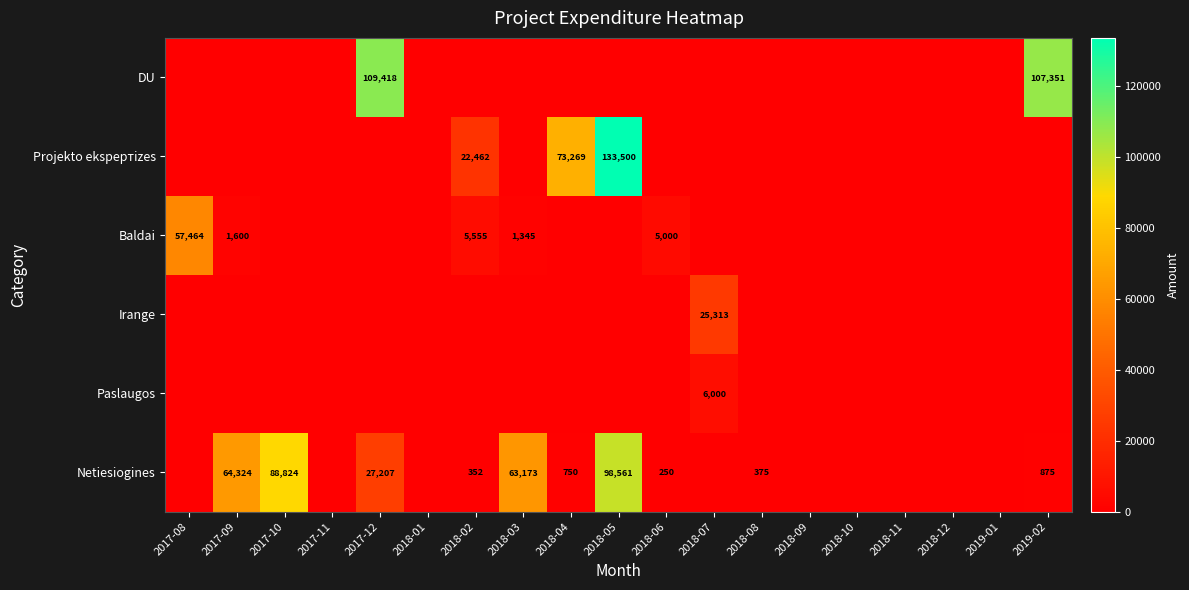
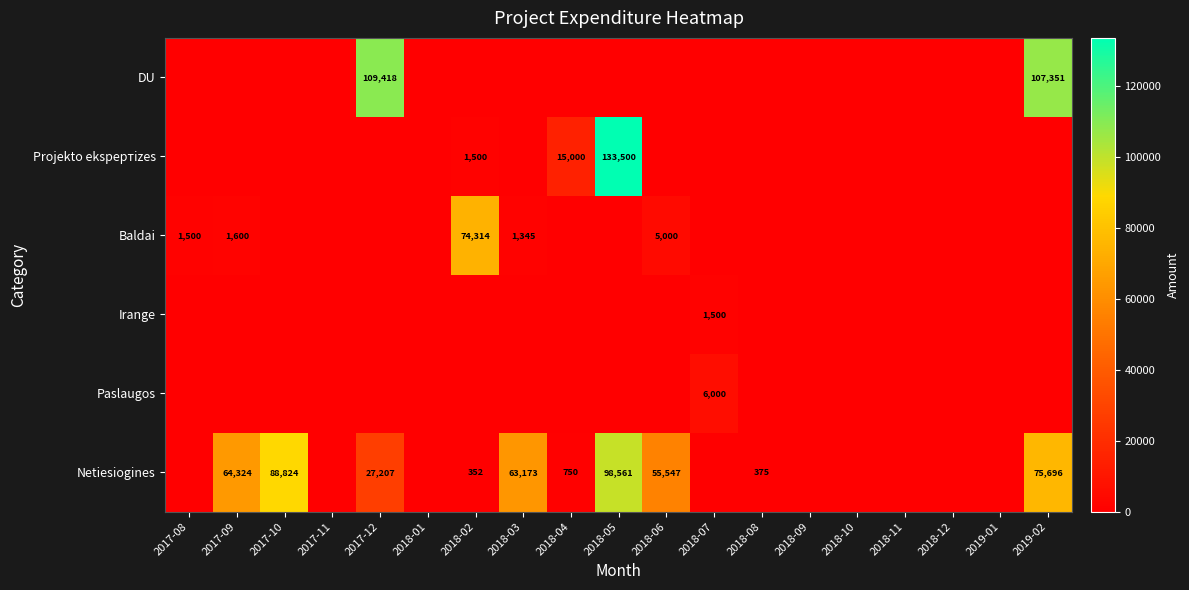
  {
    "DU": {
      "2017-12": "109,418",
      "2019-02": "107,351"
    },
    "Projekto ekspертizes": {
-     "2018-02": "22,462",
-     "2018-04": "73,269",
+     "2018-02": "1,500",
+     "2018-04": "15,000",
      "2018-05": "133,500"
    },
    "Baldai": {
-     "2017-08": "57,464",
+     "2017-08": "1,500",
      "2017-09": "1,600",
-     "2018-02": "5,555",
+     "2018-02": "74,314",
      "2018-03": "1,345",
      "2018-06": "5,000"
    },
    "Irange": {
-     "2018-07": "25,313"
+     "2018-07": "1,500"
    },
    "Paslaugos": {
      "2018-07": "6,000"
    },
    "Netiesiogines": {
      "2017-09": "64,324",
      "2017-10": "88,824",
      "2017-12": "27,207",
      "2018-02": "352",
      "2018-03": "63,173",
      "2018-04": "750",
      "2018-05": "98,561",
-     "2018-06": "250",
+     "2018-06": "55,547",
      "2018-08": "375",
-     "2019-02": "875"
+     "2019-02": "75,696"
    }
  }
